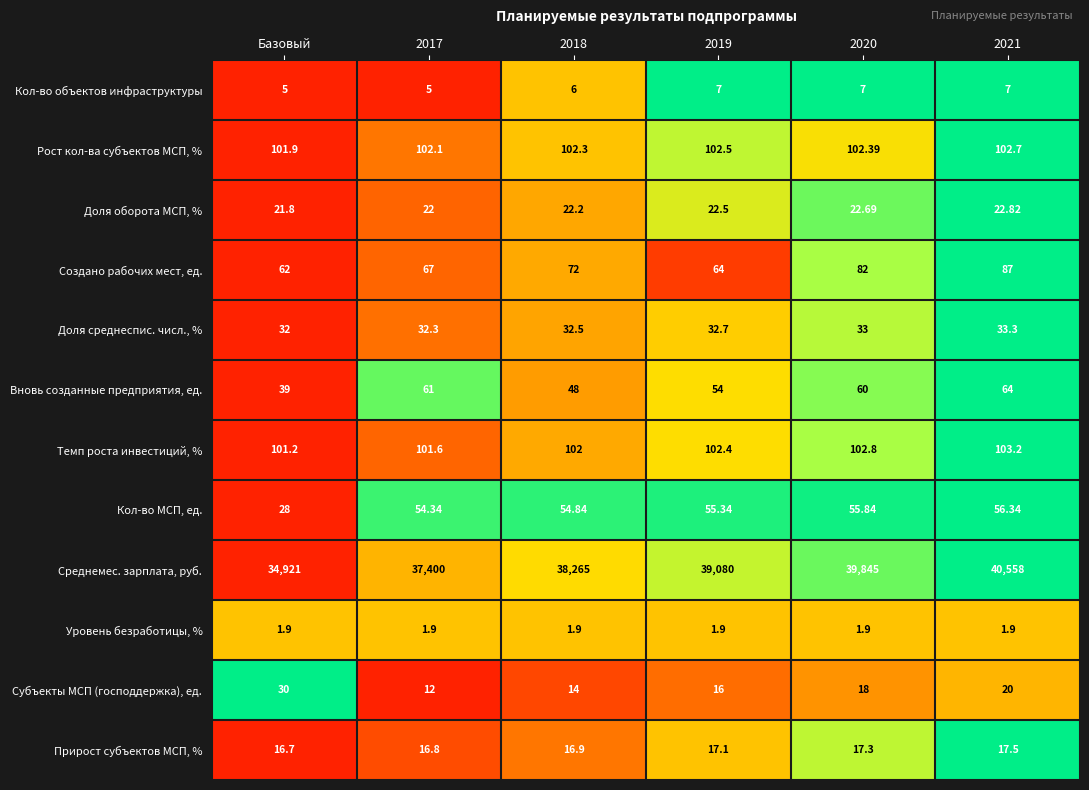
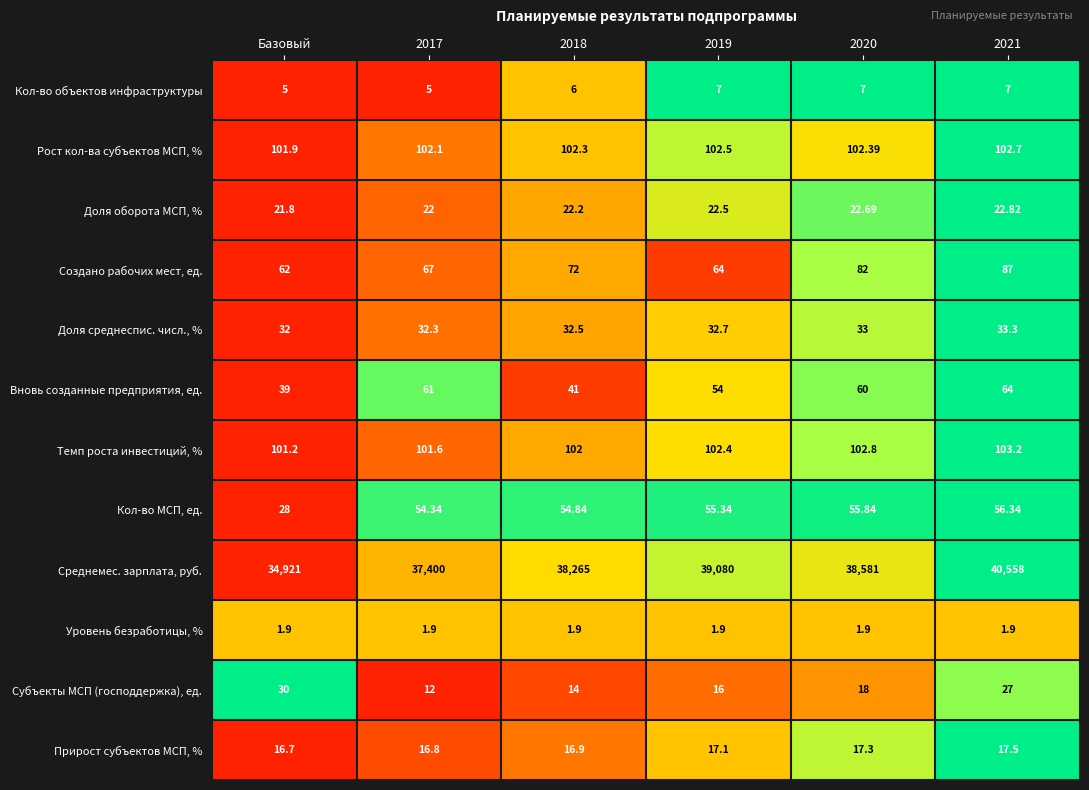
  {
    "Кол-во объектов инфраструктуры": {
      "Базовый": "5",
      "2017": "5",
      "2018": "6",
      "2019": "7",
      "2020": "7",
      "2021": "7"
    },
    "Рост кол-ва субъектов МСП, %": {
      "Базовый": "101.9",
      "2017": "102.1",
      "2018": "102.3",
      "2019": "102.5",
      "2020": "102.39",
      "2021": "102.7"
    },
    "Доля оборота МСП, %": {
      "Базовый": "21.8",
      "2017": "22",
      "2018": "22.2",
      "2019": "22.5",
      "2020": "22.69",
      "2021": "22.82"
    },
    "Создано рабочих мест, ед.": {
      "Базовый": "62",
      "2017": "67",
      "2018": "72",
      "2019": "64",
      "2020": "82",
      "2021": "87"
    },
    "Доля среднеспис. числ., %": {
      "Базовый": "32",
      "2017": "32.3",
      "2018": "32.5",
      "2019": "32.7",
      "2020": "33",
      "2021": "33.3"
    },
    "Вновь созданные предприятия, ед.": {
      "Базовый": "39",
      "2017": "61",
-     "2018": "48",
+     "2018": "41",
      "2019": "54",
      "2020": "60",
      "2021": "64"
    },
    "Темп роста инвестиций, %": {
      "Базовый": "101.2",
      "2017": "101.6",
      "2018": "102",
      "2019": "102.4",
      "2020": "102.8",
      "2021": "103.2"
    },
    "Кол-во МСП, ед.": {
      "Базовый": "28",
      "2017": "54.34",
      "2018": "54.84",
      "2019": "55.34",
      "2020": "55.84",
      "2021": "56.34"
    },
    "Среднемес. зарплата, руб.": {
      "Базовый": "34,921",
      "2017": "37,400",
      "2018": "38,265",
      "2019": "39,080",
-     "2020": "39,845",
+     "2020": "38,581",
      "2021": "40,558"
    },
    "Уровень безработицы, %": {
      "Базовый": "1.9",
      "2017": "1.9",
      "2018": "1.9",
      "2019": "1.9",
      "2020": "1.9",
      "2021": "1.9"
    },
    "Субъекты МСП (господдержка), ед.": {
      "Базовый": "30",
      "2017": "12",
      "2018": "14",
      "2019": "16",
      "2020": "18",
-     "2021": "20"
+     "2021": "27"
    },
    "Прирост субъектов МСП, %": {
      "Базовый": "16.7",
      "2017": "16.8",
      "2018": "16.9",
      "2019": "17.1",
      "2020": "17.3",
      "2021": "17.5"
    }
  }
